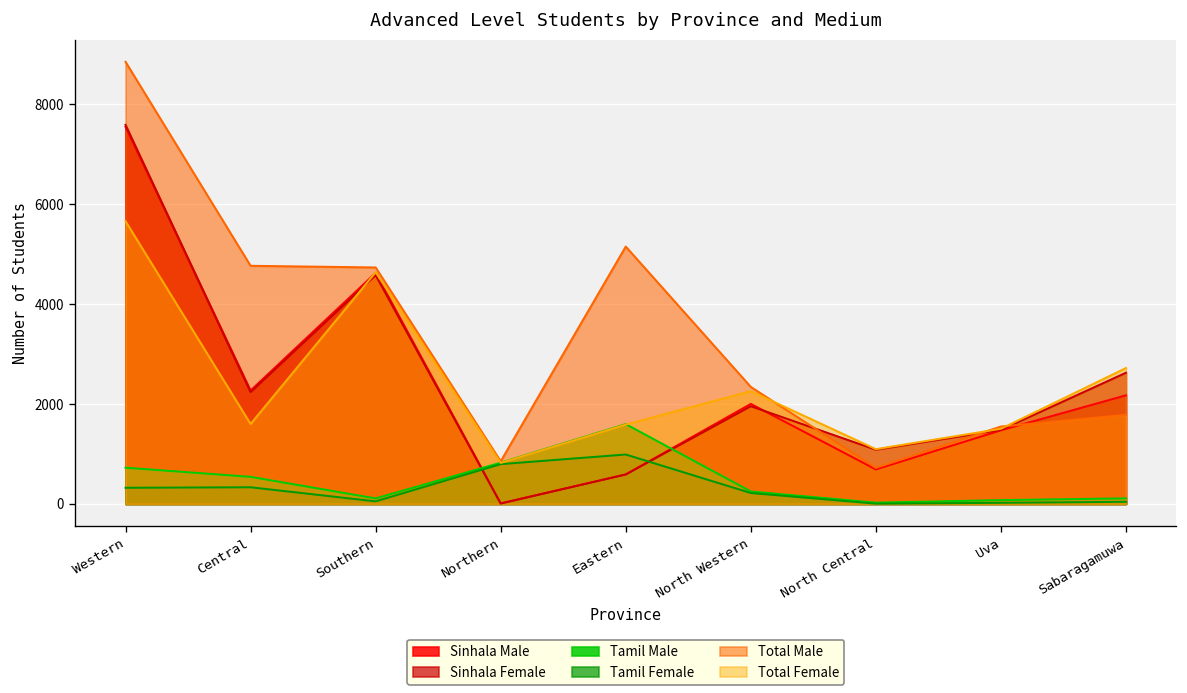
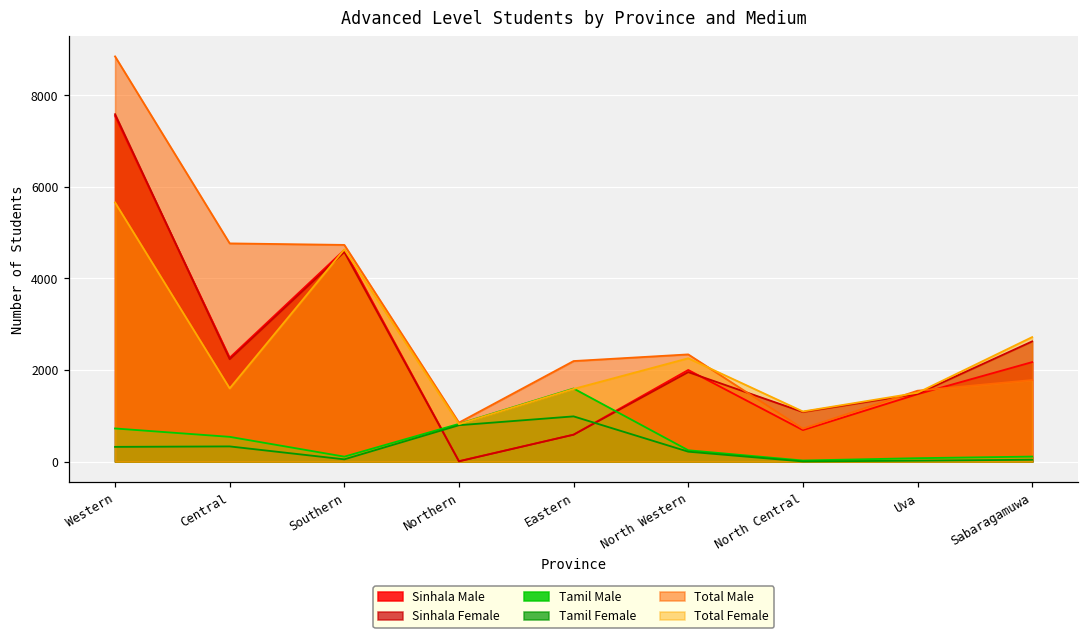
  {
    "Total Male": {
      "Western": 8800,
      "Central": 4800,
      "Southern": 4700,
-     "Eastern": 5200,
+     "Eastern": 2200,
      "North Western": 2300,
      "Sabaragamuwa": 1800
    },
    "Total Female": {
      "Western": 5700,
      "Central": 1600,
      "North Western": 2300,
      "Sabaragamuwa": 2700
    }
  }
